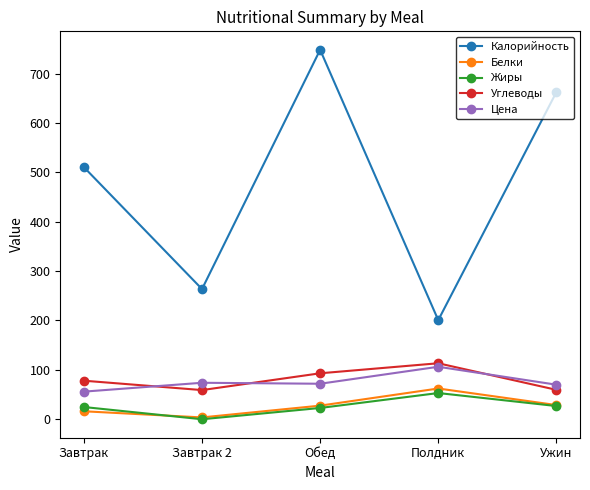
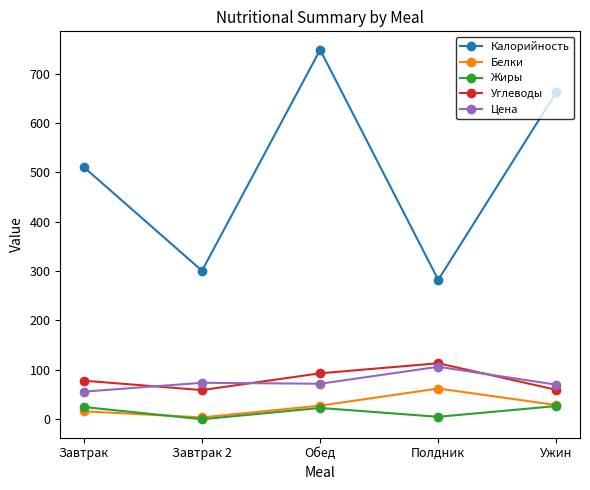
  {
    "Калорийность": {
      "Завтрак": 510,
-     "Завтрак 2": 260,
+     "Завтрак 2": 300,
      "Обед": 750,
-     "Полдник": 200
+     "Полдник": 280
    },
    "Белки": {
      "Завтрак": 20,
      "Полдник": 60
    },
    "Жиры": {
      "Завтрак": 20,
-     "Полдник": 50
+     "Полдник": 10
    },
    "Углеводы": {
      "Завтрак": 80,
      "Завтрак 2": 60,
      "Обед": 90,
      "Полдник": 110,
      "Ужин": 60
    },
    "Цена": {
      "Завтрак": 60,
      "Завтрак 2": 70,
      "Обед": 70,
      "Полдник": 110,
      "Ужин": 70
    }
  }
